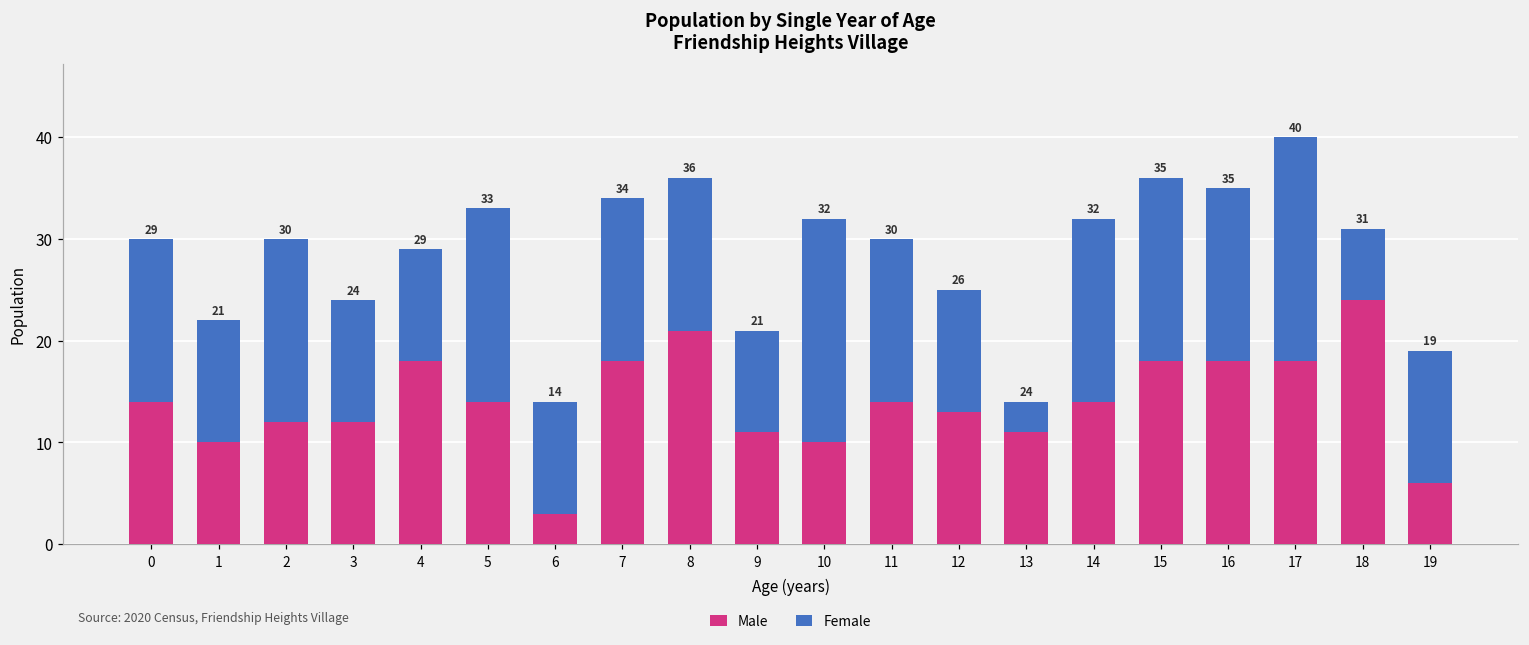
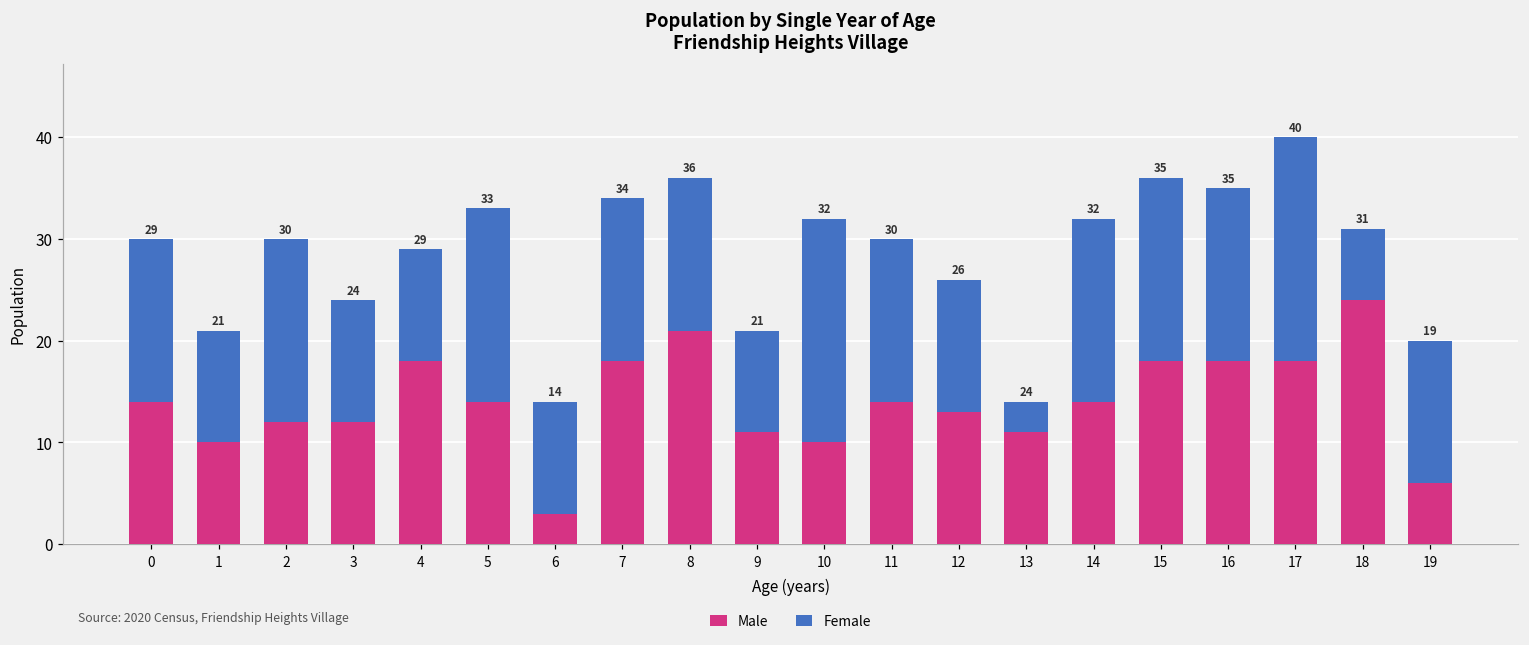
  {
    "Male": {
      "0": 14,
      "1": 10,
      "2": 12,
      "3": 12,
      "4": 18,
      "5": 14,
      "6": 3,
      "7": 18,
      "8": 21,
      "9": 11,
      "10": 10,
      "11": 14,
      "12": 13,
      "13": 11,
      "14": 14,
      "15": 18,
      "16": 18,
      "17": 18,
      "18": 24,
      "19": 6
    },
    "Female": {
-     "1": 12,
-     "12": 12,
-     "19": 13
+     "1": 11,
+     "12": 13,
+     "19": 14
    }
  }
